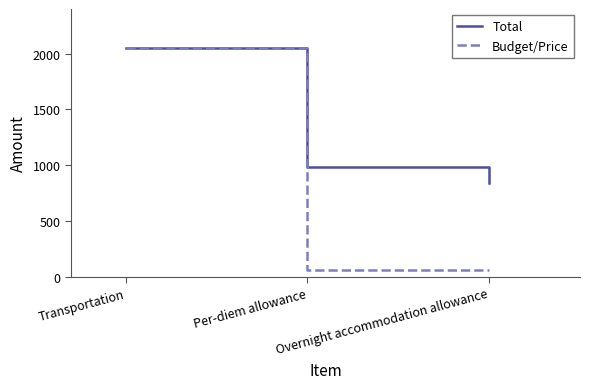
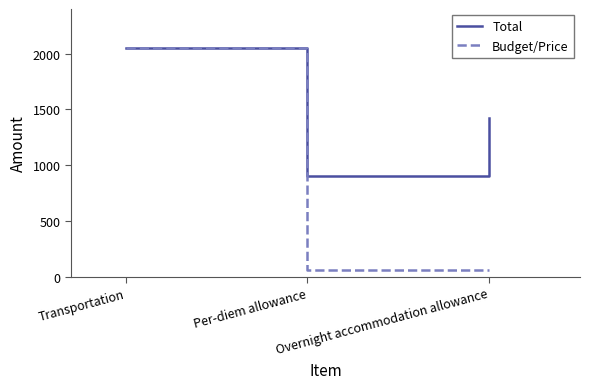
  {
    "Total": {
-     "Per-diem allowance": 980,
-     "Overnight accommodation allowance": 840
+     "Per-diem allowance": 900,
+     "Overnight accommodation allowance": 1420
    },
    "Budget/Price": {
      "Per-diem allowance": 60,
      "Overnight accommodation allowance": 60
    }
  }
